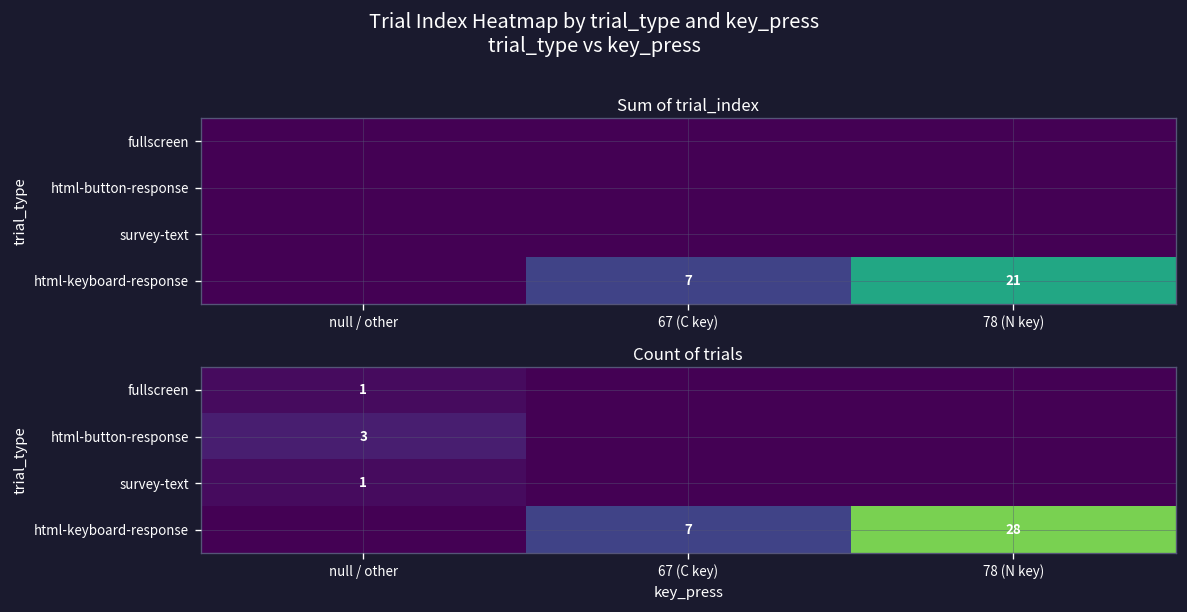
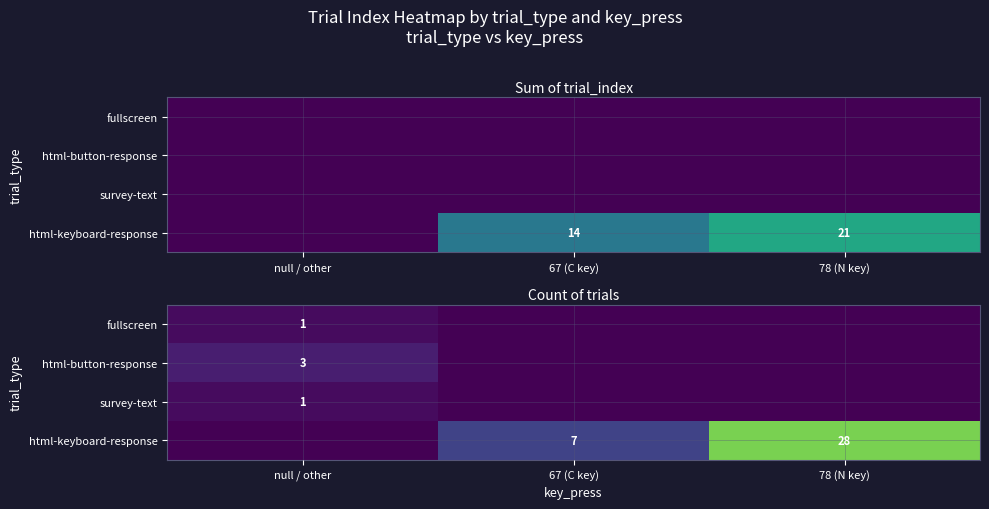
  {
    "Sum of trial_index": {
      "html-keyboard-response": {
-       "67 (C key)": 7,
+       "67 (C key)": 14,
        "78 (N key)": 21
      }
    },
    "Count of trials": {
      "fullscreen": {
        "null / other": 1
      },
      "html-button-response": {
        "null / other": 3
      },
      "survey-text": {
        "null / other": 1
      },
      "html-keyboard-response": {
        "67 (C key)": 7,
        "78 (N key)": 28
      }
    }
  }
